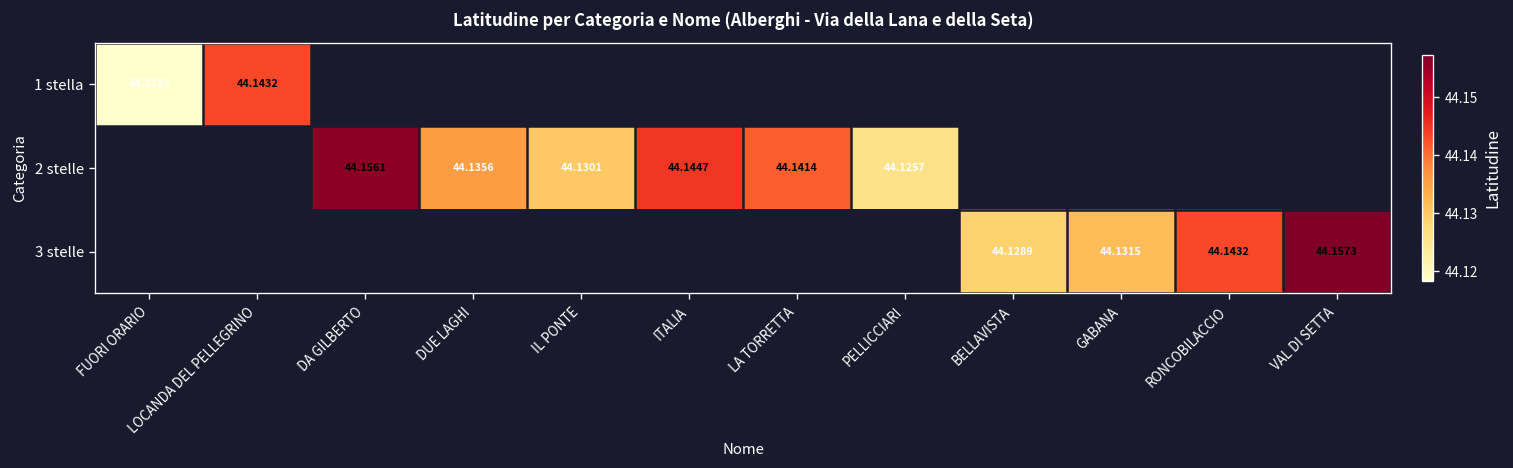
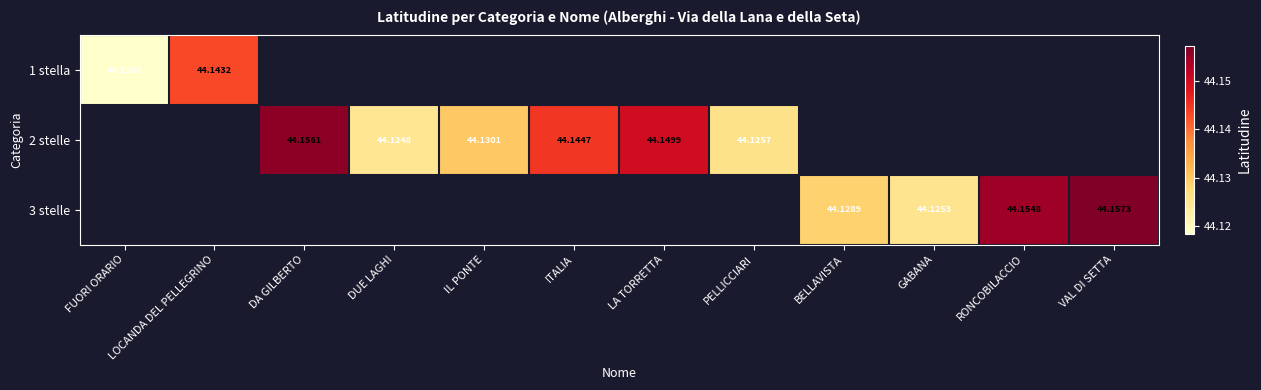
  {
    "1 stella": {
      "FUORI ORARIO": 44.1183,
      "LOCANDA DEL PELLEGRINO": 44.1432
    },
    "2 stelle": {
      "DA GILBERTO": 44.1561,
-     "DUE LAGHI": 44.1356,
+     "DUE LAGHI": 44.1248,
      "IL PONTE": 44.1301,
      "ITALIA": 44.1447,
-     "LA TORRETTA": 44.1414,
+     "LA TORRETTA": 44.1499,
      "PELLICCIARI": 44.1257
    },
    "3 stelle": {
      "BELLAVISTA": 44.1289,
-     "GABANA": 44.1315,
-     "RONCOBILACCIO": 44.1432,
+     "GABANA": 44.1253,
+     "RONCOBILACCIO": 44.1548,
      "VAL DI SETTA": 44.1573
    }
  }
